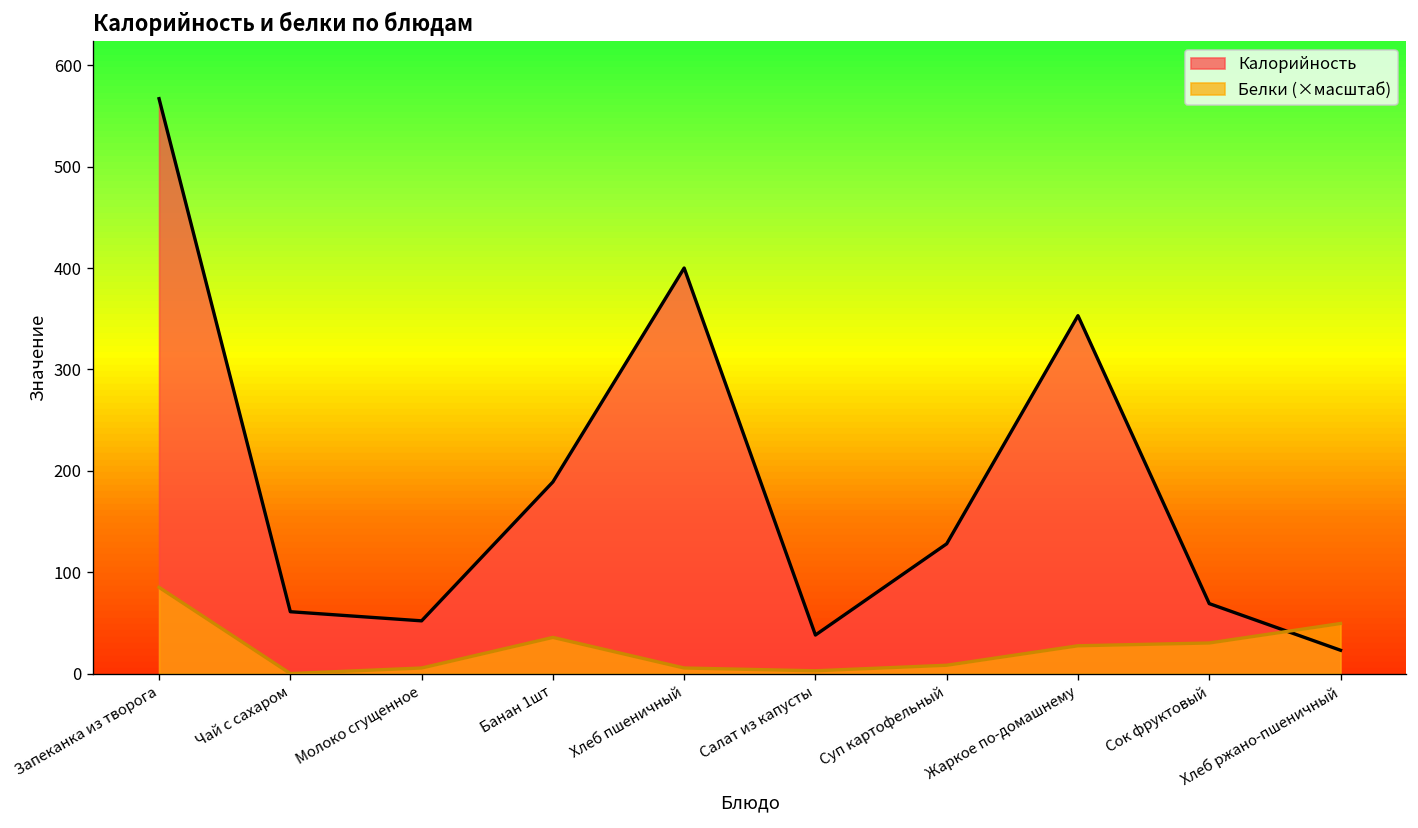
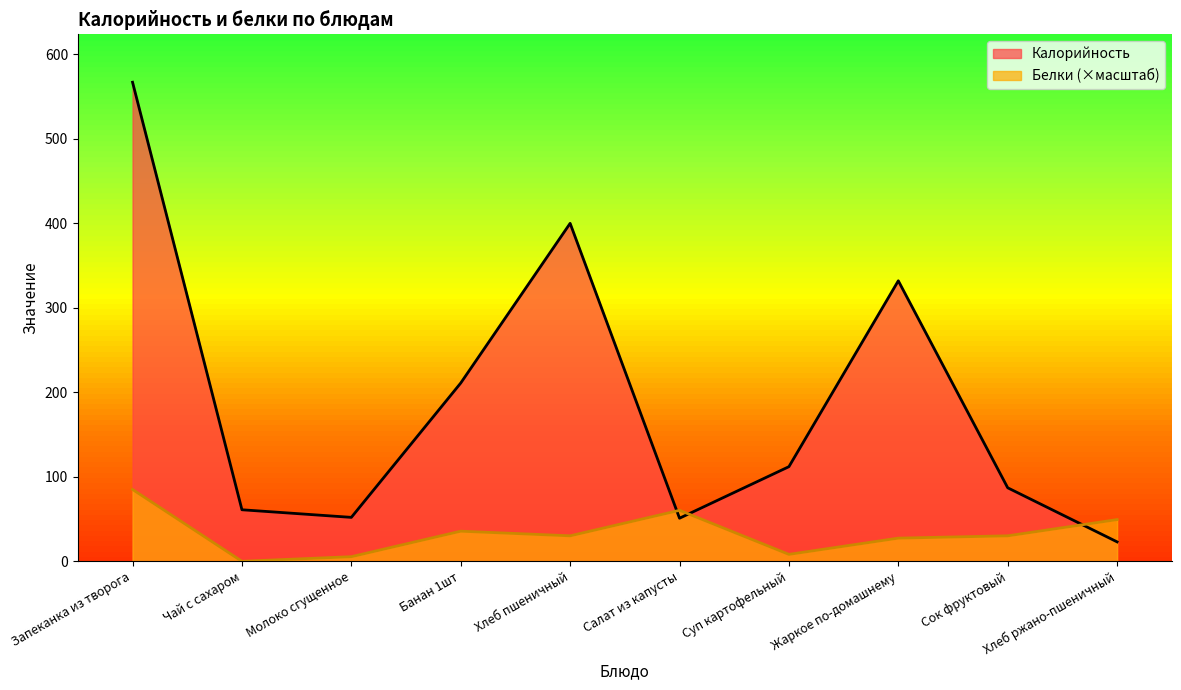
  {
    "Калорийность": {
      "Запеканка из творога": 570,
      "Чай с сахаром": 60,
      "Молоко сгущенное": 50,
-     "Банан 1шт": 190,
+     "Банан 1шт": 210,
      "Хлеб пшеничный": 400,
-     "Салат из капусты": 40,
-     "Суп картофельный": 130,
-     "Жаркое по-домашнему": 350,
-     "Сок фруктовый": 70,
+     "Салат из капусты": 50,
+     "Суп картофельный": 110,
+     "Жаркое по-домашнему": 330,
+     "Сок фруктовый": 90,
      "Хлеб ржано-пшеничный": 20
    },
    "Белки (×масштаб)": {
      "Запеканка из творога": 90,
      "Чай с сахаром": 0,
      "Молоко сгущенное": 10,
      "Банан 1шт": 40,
-     "Хлеб пшеничный": 10,
-     "Салат из капусты": 0,
+     "Хлеб пшеничный": 30,
+     "Салат из капусты": 60,
      "Суп картофельный": 10,
      "Жаркое по-домашнему": 30,
      "Сок фруктовый": 30,
      "Хлеб ржано-пшеничный": 50
    }
  }
